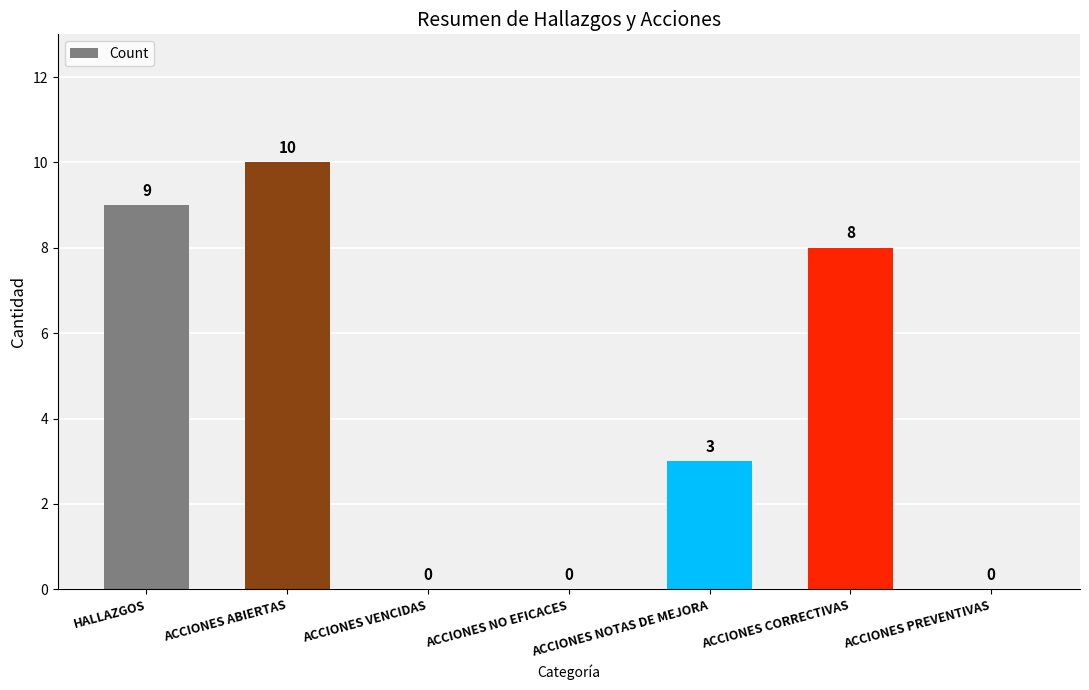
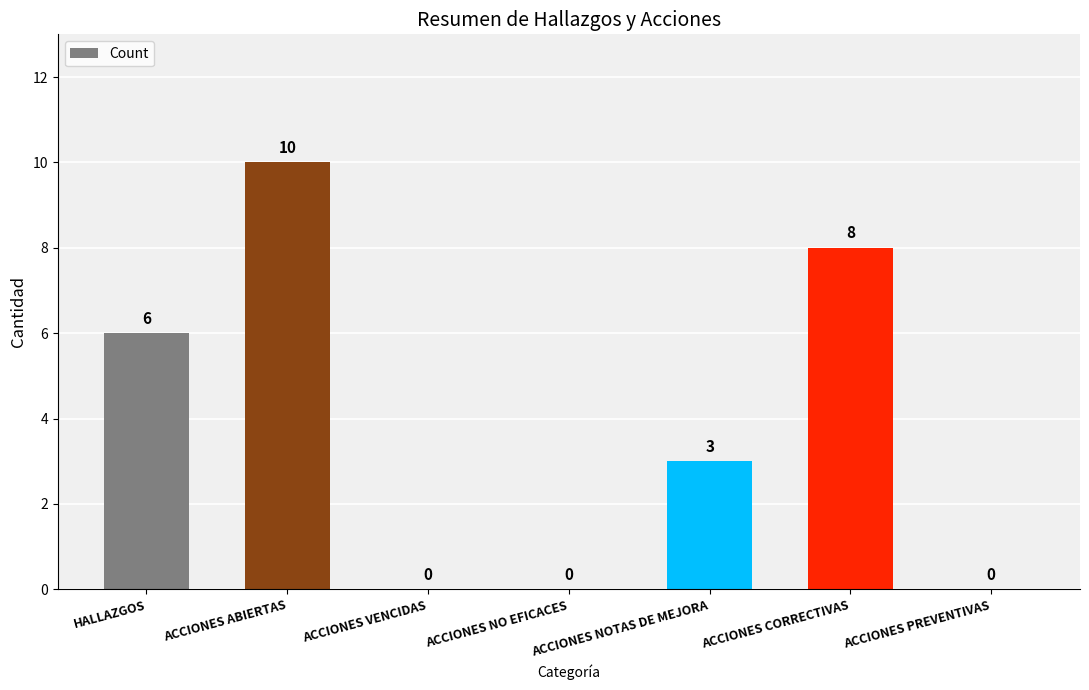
  {
-   "HALLAZGOS": 9,
+   "HALLAZGOS": 6,
    "ACCIONES ABIERTAS": 10,
    "ACCIONES VENCIDAS": 0,
    "ACCIONES NO EFICACES": 0,
    "ACCIONES NOTAS DE MEJORA": 3,
    "ACCIONES CORRECTIVAS": 8,
    "ACCIONES PREVENTIVAS": 0
  }
